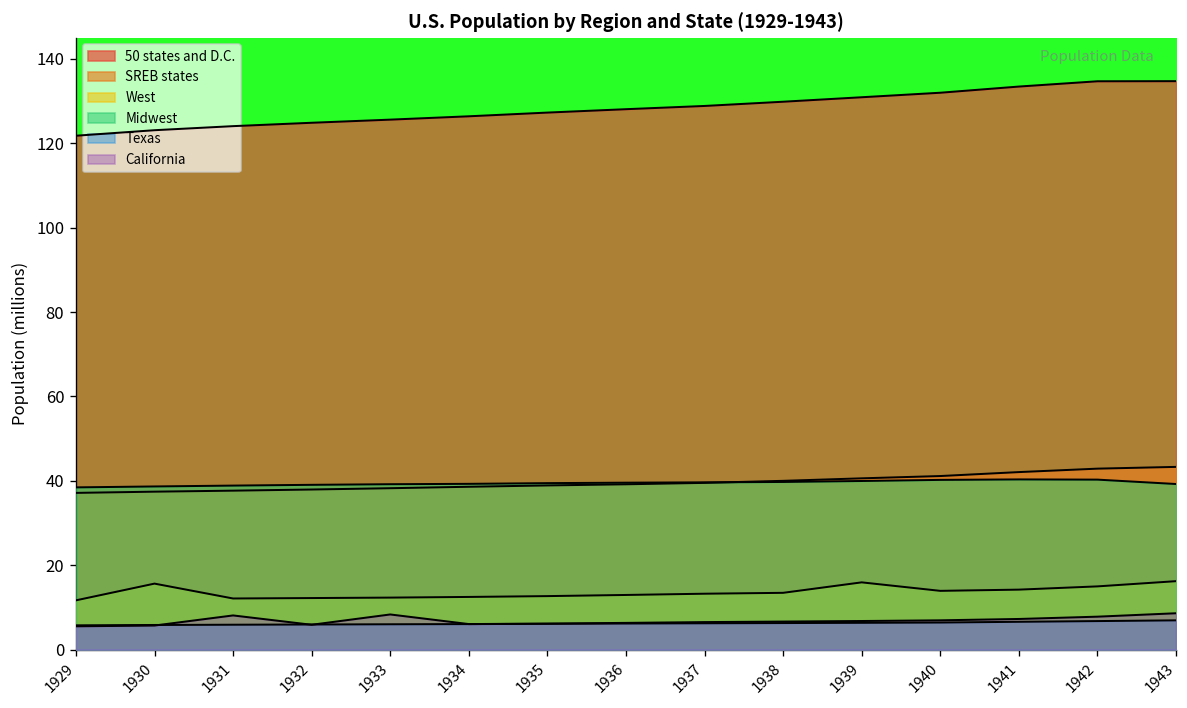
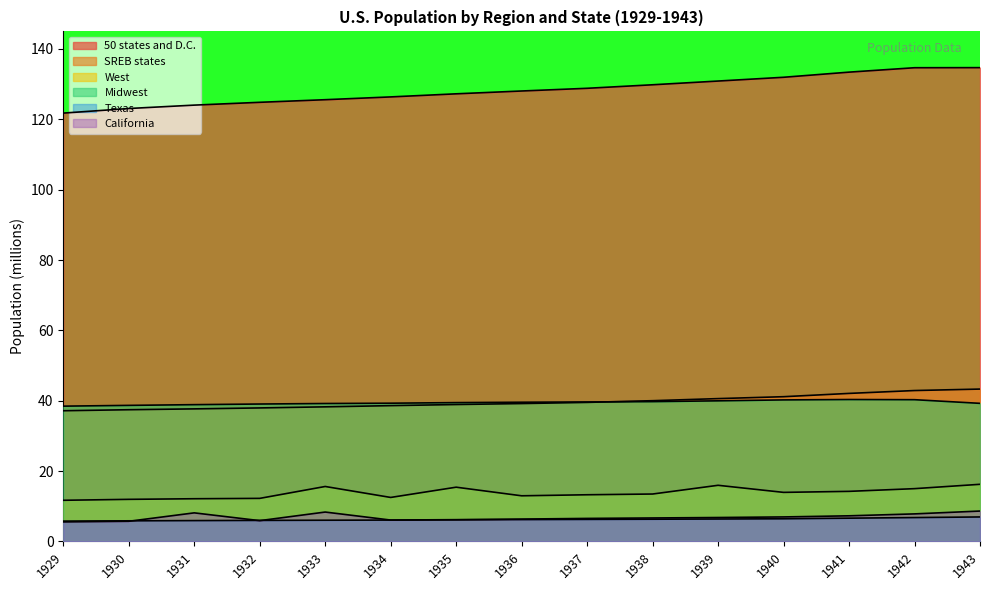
  {
    "West": {
      "1929": 12,
-     "1930": 16,
+     "1930": 12,
      "1931": 12,
      "1932": 12,
-     "1933": 12,
+     "1933": 16,
      "1934": 12,
-     "1935": 13,
+     "1935": 15,
      "1936": 13,
      "1937": 13,
      "1938": 13,
      "1939": 16,
      "1940": 14,
      "1941": 14,
      "1942": 15,
      "1943": 16
    },
    "Midwest": {
      "1929": 38,
      "1930": 39,
      "1931": 39,
      "1932": 39,
      "1933": 39,
      "1940": 40,
      "1941": 40,
      "1942": 40,
      "1943": 39
    },
    "Texas": {
      "1931": 6,
      "1933": 6,
      "1942": 7,
      "1943": 7
    },
    "California": {
      "1931": 8,
      "1933": 8,
      "1942": 8,
      "1943": 9
    }
  }
